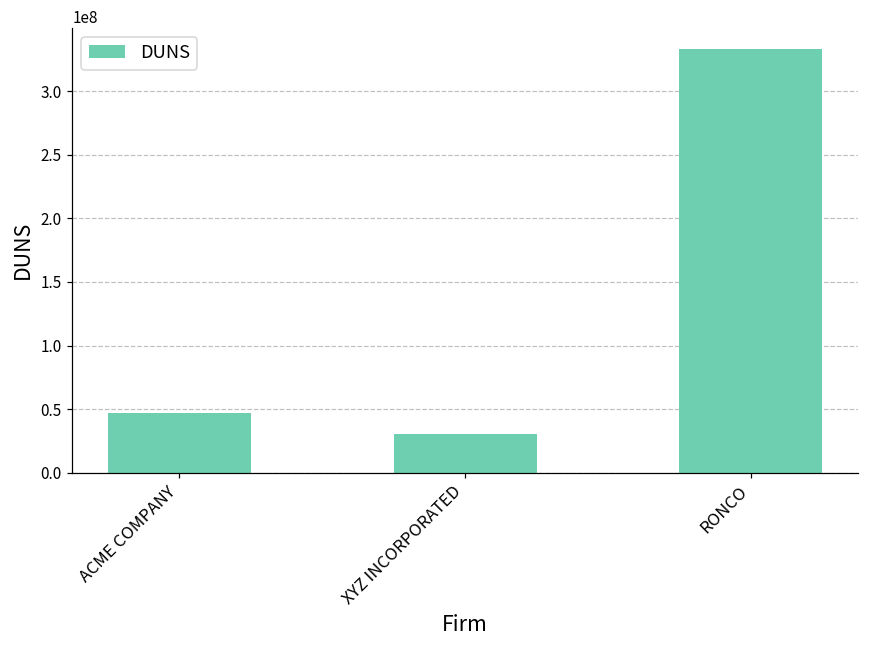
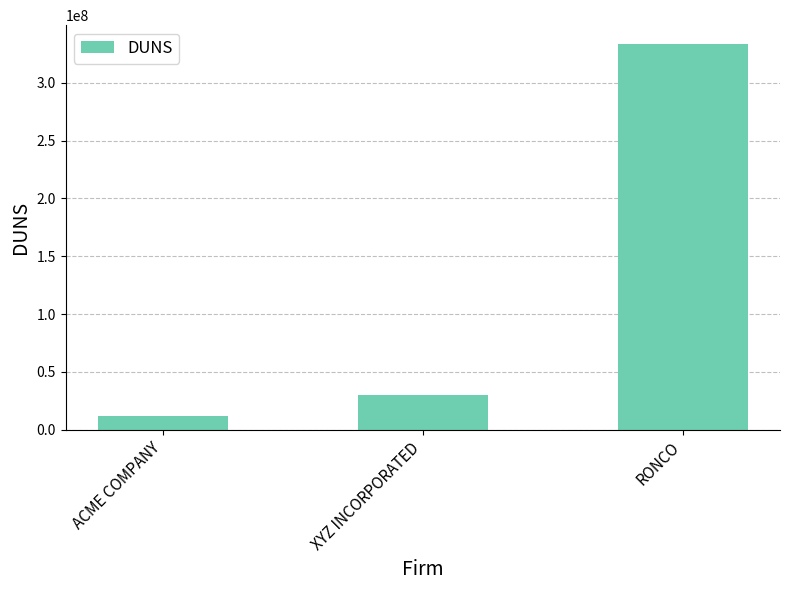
  {
-   "ACME COMPANY": 47000000,
+   "ACME COMPANY": 12000000,
    "XYZ INCORPORATED": 30000000,
    "RONCO": 333000000
  }
